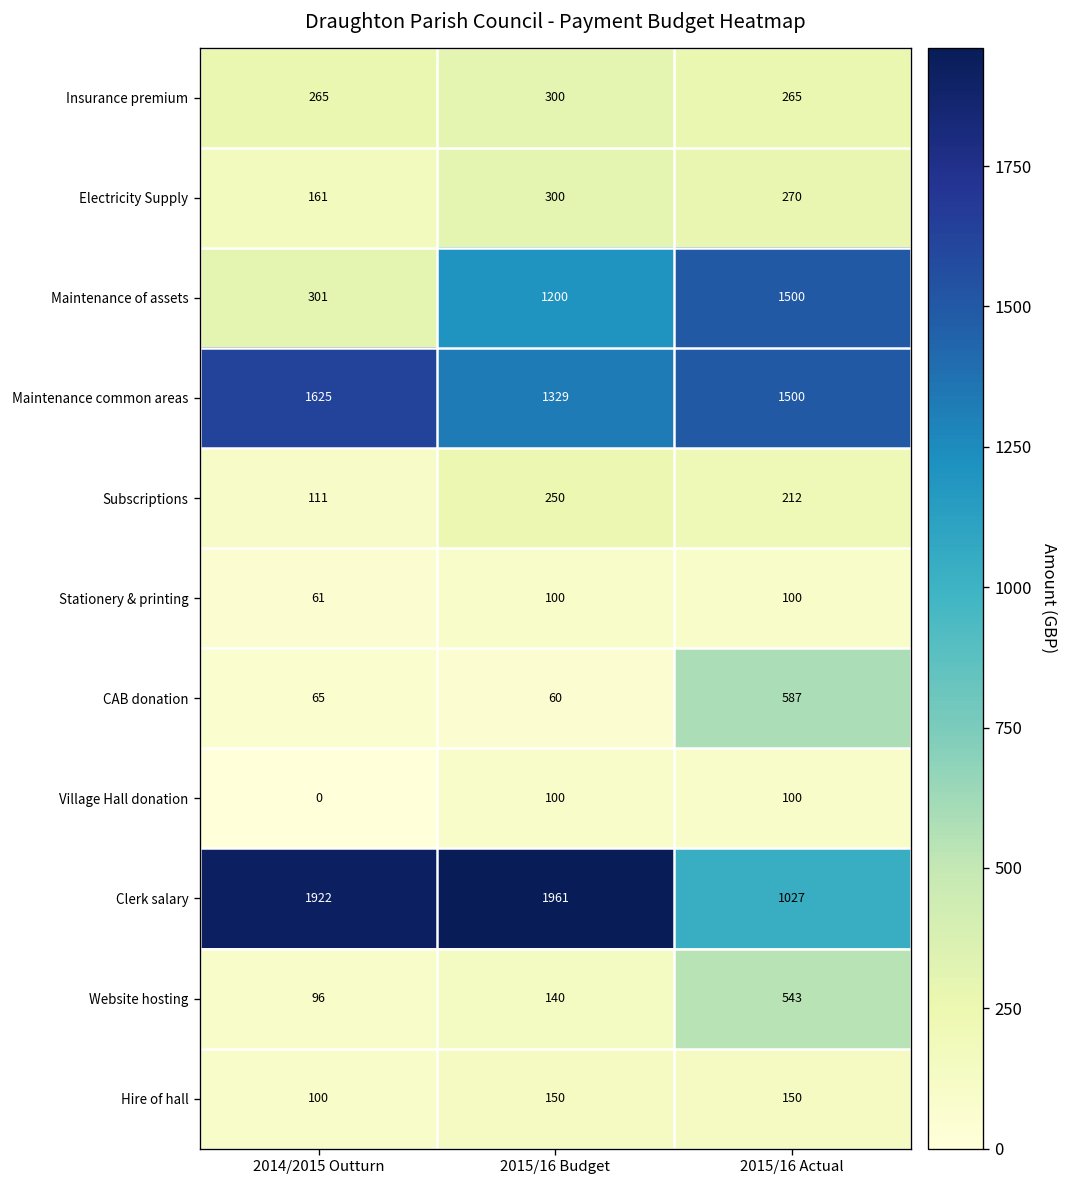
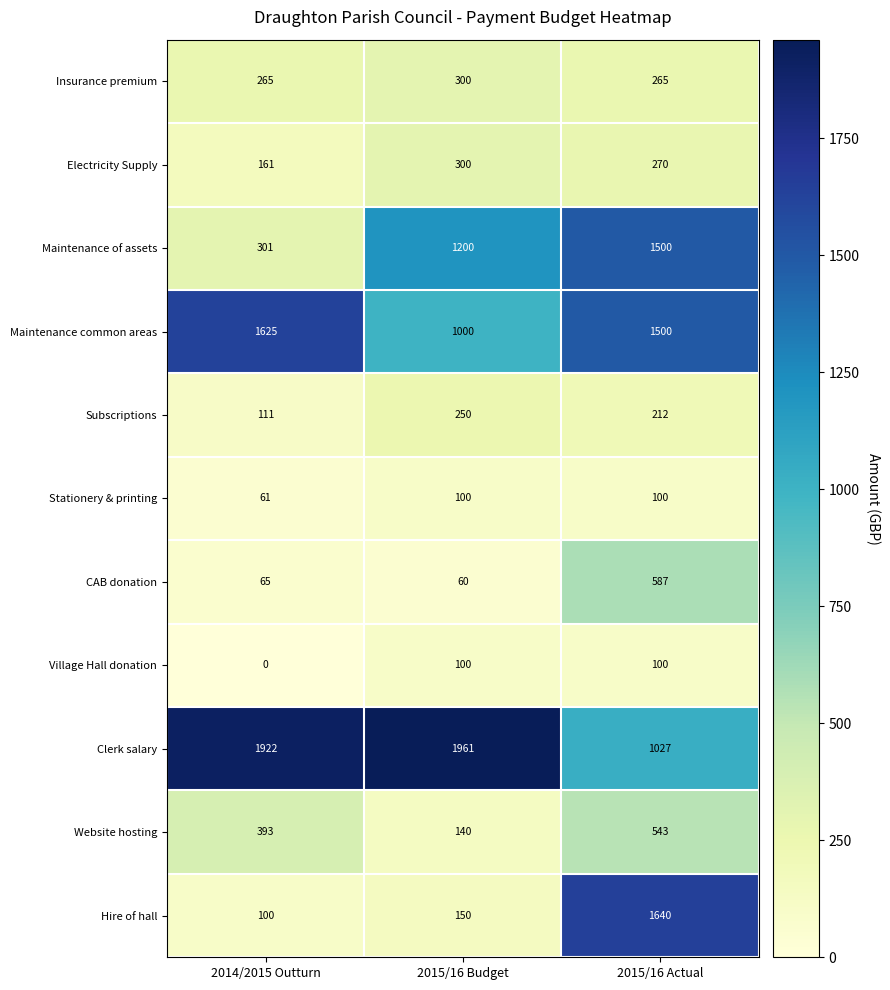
  {
    "Insurance premium": {
      "2014/2015 Outturn": 265,
      "2015/16 Budget": 300,
      "2015/16 Actual": 265
    },
    "Electricity Supply": {
      "2014/2015 Outturn": 161,
      "2015/16 Budget": 300,
      "2015/16 Actual": 270
    },
    "Maintenance of assets": {
      "2014/2015 Outturn": 301,
      "2015/16 Budget": 1200,
      "2015/16 Actual": 1500
    },
    "Maintenance common areas": {
      "2014/2015 Outturn": 1625,
-     "2015/16 Budget": 1329,
+     "2015/16 Budget": 1000,
      "2015/16 Actual": 1500
    },
    "Subscriptions": {
      "2014/2015 Outturn": 111,
      "2015/16 Budget": 250,
      "2015/16 Actual": 212
    },
    "Stationery & printing": {
      "2014/2015 Outturn": 61,
      "2015/16 Budget": 100,
      "2015/16 Actual": 100
    },
    "CAB donation": {
      "2014/2015 Outturn": 65,
      "2015/16 Budget": 60,
      "2015/16 Actual": 587
    },
    "Village Hall donation": {
      "2014/2015 Outturn": 0,
      "2015/16 Budget": 100,
      "2015/16 Actual": 100
    },
    "Clerk salary": {
      "2014/2015 Outturn": 1922,
      "2015/16 Budget": 1961,
      "2015/16 Actual": 1027
    },
    "Website hosting": {
-     "2014/2015 Outturn": 96,
+     "2014/2015 Outturn": 393,
      "2015/16 Budget": 140,
      "2015/16 Actual": 543
    },
    "Hire of hall": {
      "2014/2015 Outturn": 100,
      "2015/16 Budget": 150,
-     "2015/16 Actual": 150
+     "2015/16 Actual": 1640
    }
  }
